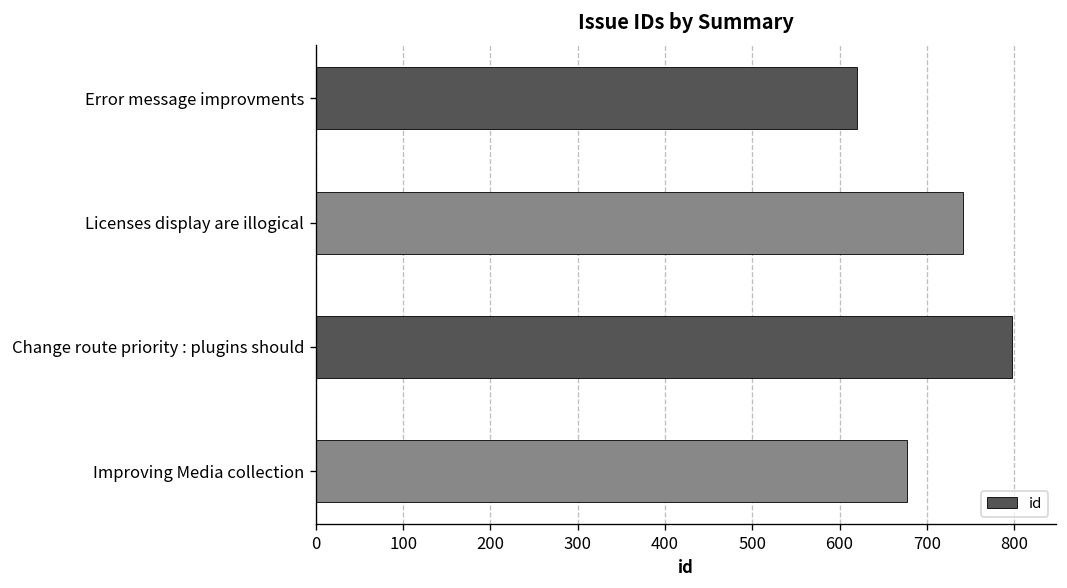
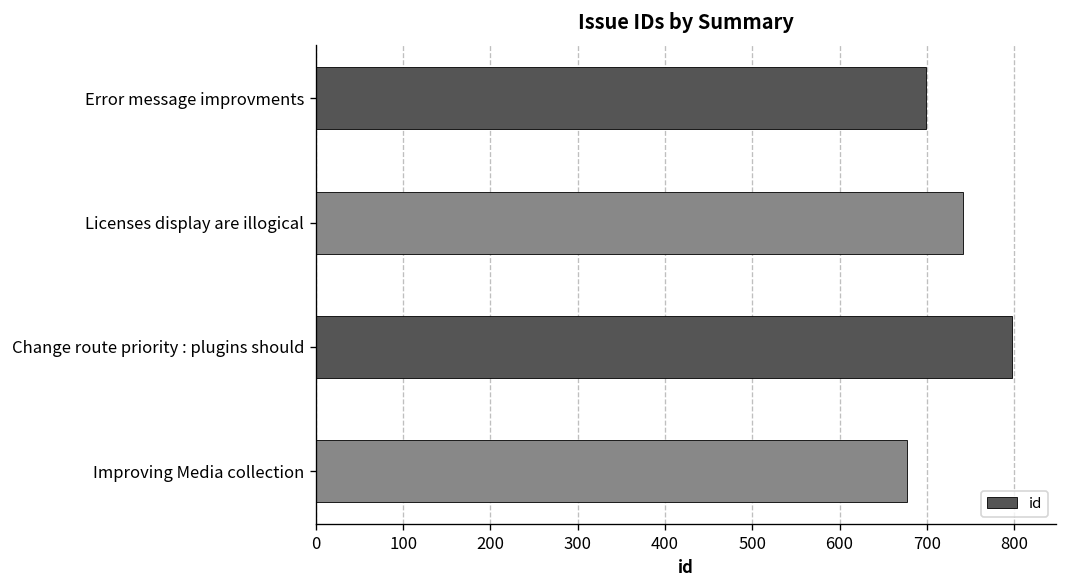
  {
-   "Error message improvments": 620,
+   "Error message improvments": 700,
    "Licenses display are illogical": 740,
    "Change route priority : plugins should": 800,
    "Improving Media collection": 680
  }
